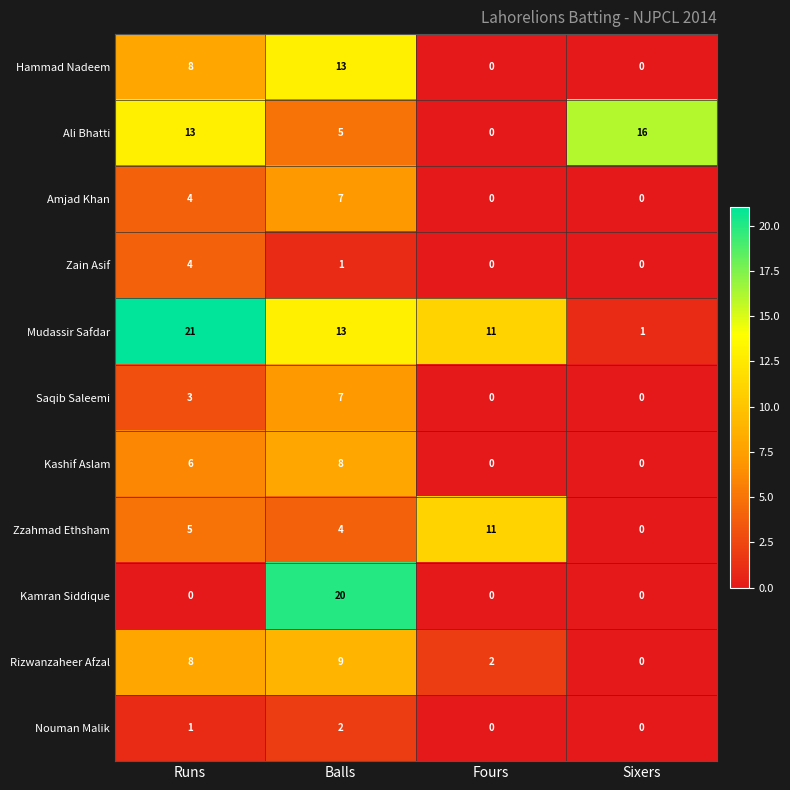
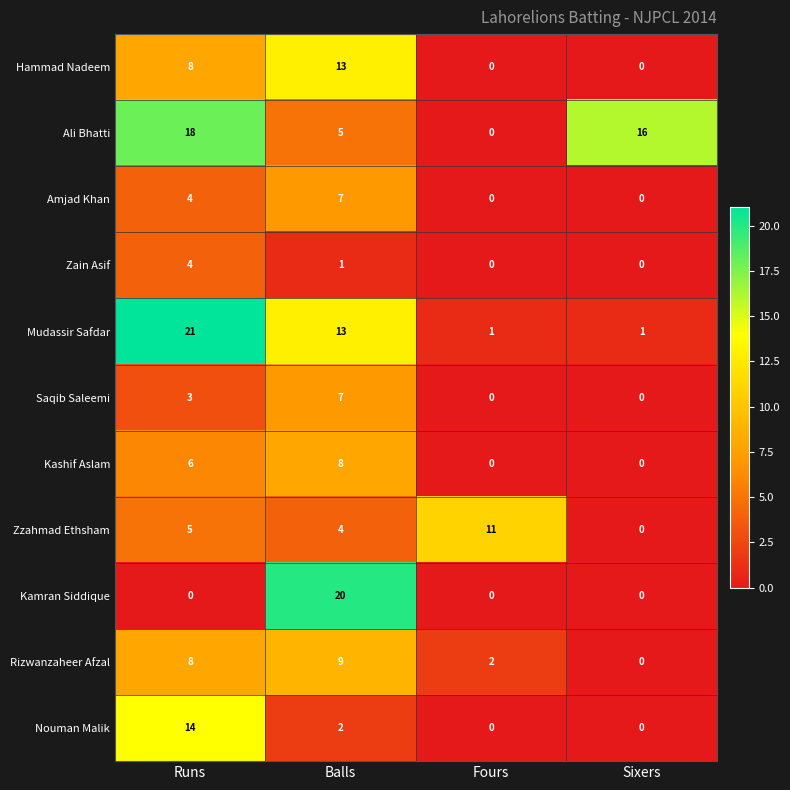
  {
    "Hammad Nadeem": {
      "Runs": 8,
      "Balls": 13,
      "Fours": 0,
      "Sixers": 0
    },
    "Ali Bhatti": {
-     "Runs": 13,
+     "Runs": 18,
      "Balls": 5,
      "Fours": 0,
      "Sixers": 16
    },
    "Amjad Khan": {
      "Runs": 4,
      "Balls": 7,
      "Fours": 0,
      "Sixers": 0
    },
    "Zain Asif": {
      "Runs": 4,
      "Balls": 1,
      "Fours": 0,
      "Sixers": 0
    },
    "Mudassir Safdar": {
      "Runs": 21,
      "Balls": 13,
-     "Fours": 11,
+     "Fours": 1,
      "Sixers": 1
    },
    "Saqib Saleemi": {
      "Runs": 3,
      "Balls": 7,
      "Fours": 0,
      "Sixers": 0
    },
    "Kashif Aslam": {
      "Runs": 6,
      "Balls": 8,
      "Fours": 0,
      "Sixers": 0
    },
    "Zzahmad Ethsham": {
      "Runs": 5,
      "Balls": 4,
      "Fours": 11,
      "Sixers": 0
    },
    "Kamran Siddique": {
      "Runs": 0,
      "Balls": 20,
      "Fours": 0,
      "Sixers": 0
    },
    "Rizwanzaheer Afzal": {
      "Runs": 8,
      "Balls": 9,
      "Fours": 2,
      "Sixers": 0
    },
    "Nouman Malik": {
-     "Runs": 1,
+     "Runs": 14,
      "Balls": 2,
      "Fours": 0,
      "Sixers": 0
    }
  }
